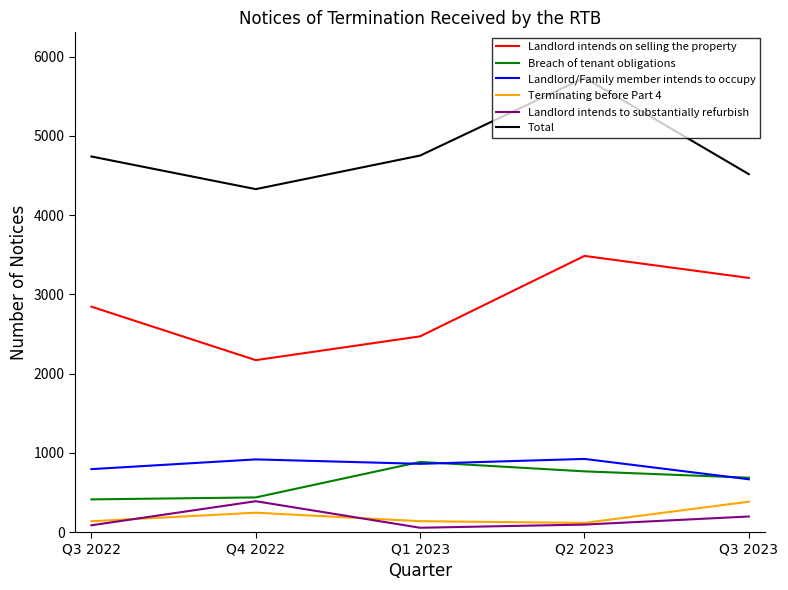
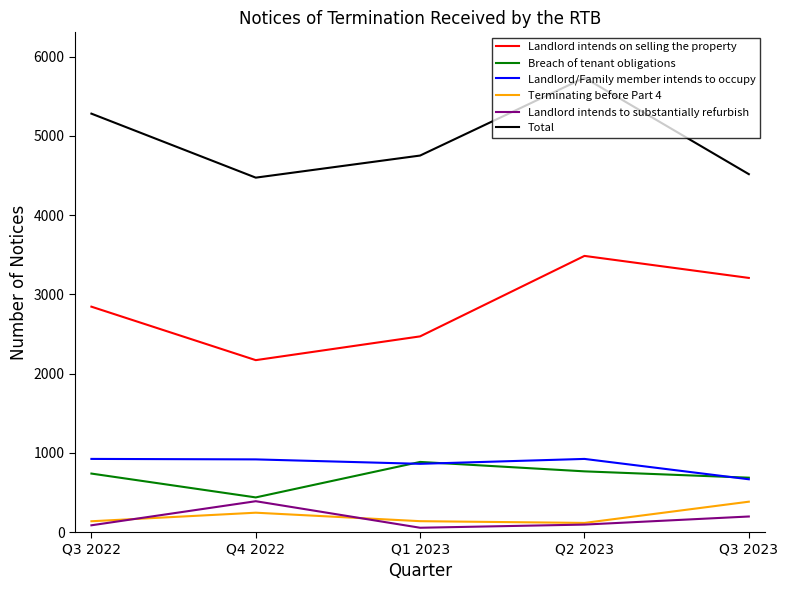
  {
    "Landlord intends on selling the property": {
      "Q3 2022": 2800,
      "Q4 2022": 2200,
      "Q1 2023": 2500,
      "Q2 2023": 3500,
      "Q3 2023": 3200
    },
    "Breach of tenant obligations": {
-     "Q3 2022": 400,
+     "Q3 2022": 700,
      "Q4 2022": 400,
      "Q2 2023": 800
    },
    "Landlord/Family member intends to occupy": {
-     "Q3 2022": 800,
+     "Q3 2022": 900,
      "Q4 2022": 900,
      "Q2 2023": 900
    },
    "Terminating before Part 4": {
      "Q3 2022": 100,
      "Q4 2022": 200,
      "Q1 2023": 100,
      "Q3 2023": 400
    },
    "Landlord intends to substantially refurbish": {
      "Q3 2022": 100,
      "Q4 2022": 400,
      "Q1 2023": 100,
      "Q3 2023": 200
    },
    "Total": {
-     "Q3 2022": 4700,
-     "Q4 2022": 4300,
+     "Q3 2022": 5300,
+     "Q4 2022": 4500,
      "Q1 2023": 4800,
      "Q3 2023": 4500
    }
  }
